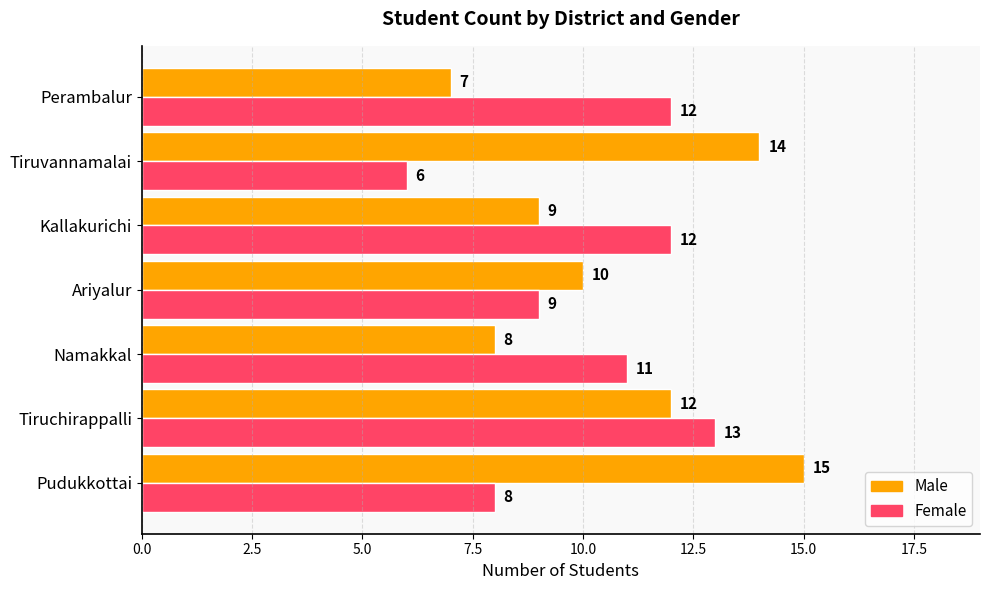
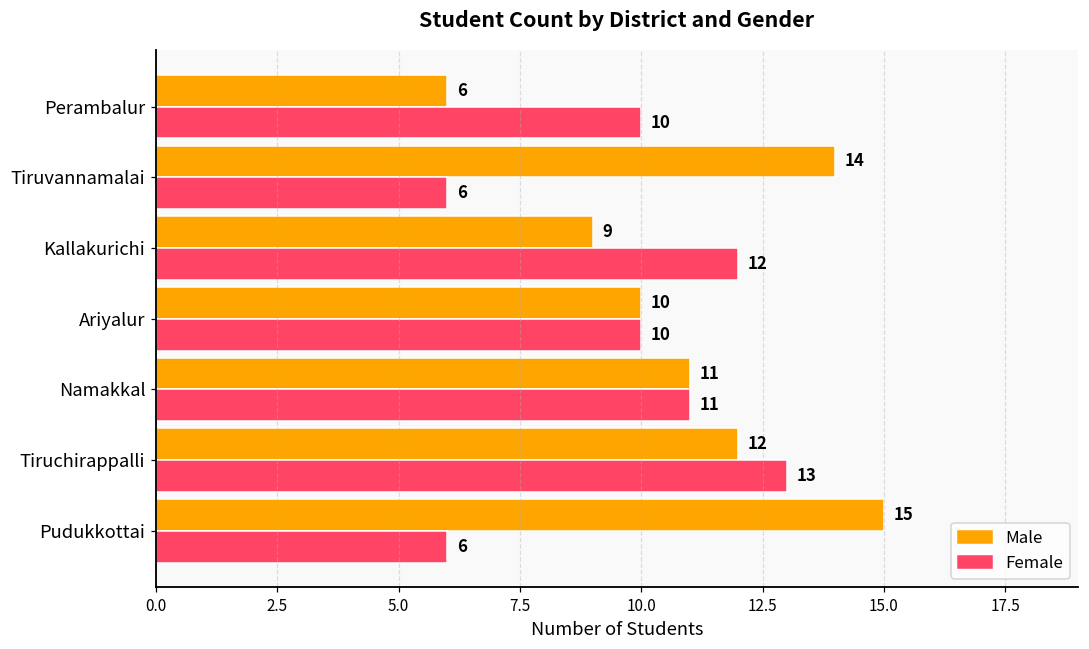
  {
    "Male": {
-     "Perambalur": 7,
+     "Perambalur": 6,
      "Tiruvannamalai": 14,
      "Kallakurichi": 9,
      "Ariyalur": 10,
-     "Namakkal": 8,
+     "Namakkal": 11,
      "Tiruchirappalli": 12,
      "Pudukkottai": 15
    },
    "Female": {
-     "Perambalur": 12,
+     "Perambalur": 10,
      "Tiruvannamalai": 6,
      "Kallakurichi": 12,
-     "Ariyalur": 9,
+     "Ariyalur": 10,
      "Namakkal": 11,
      "Tiruchirappalli": 13,
-     "Pudukkottai": 8
+     "Pudukkottai": 6
    }
  }
